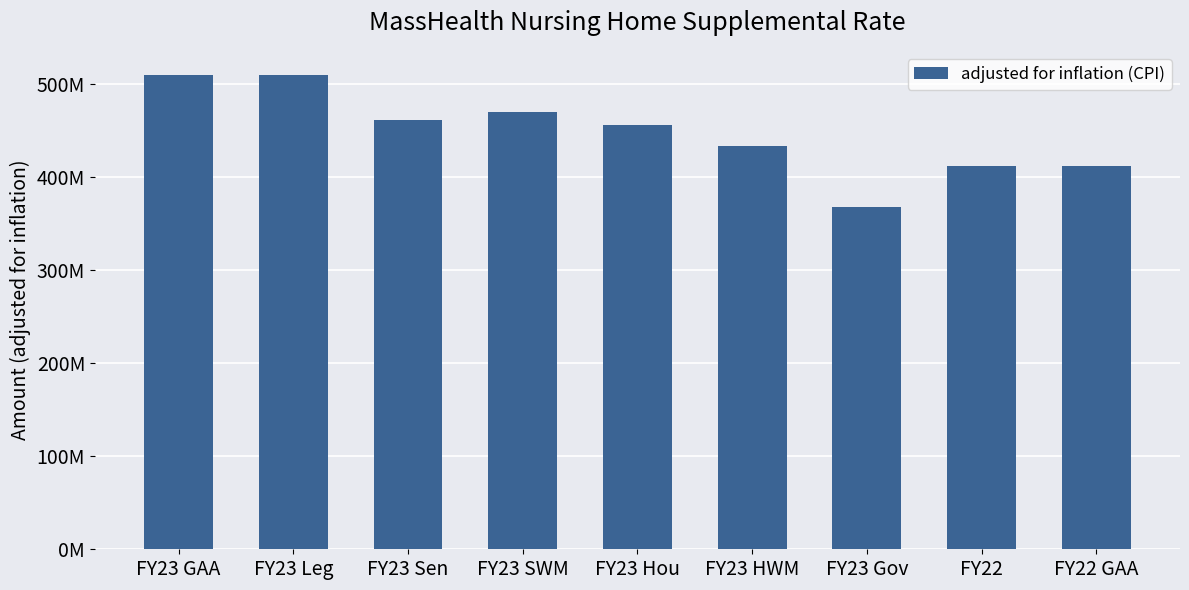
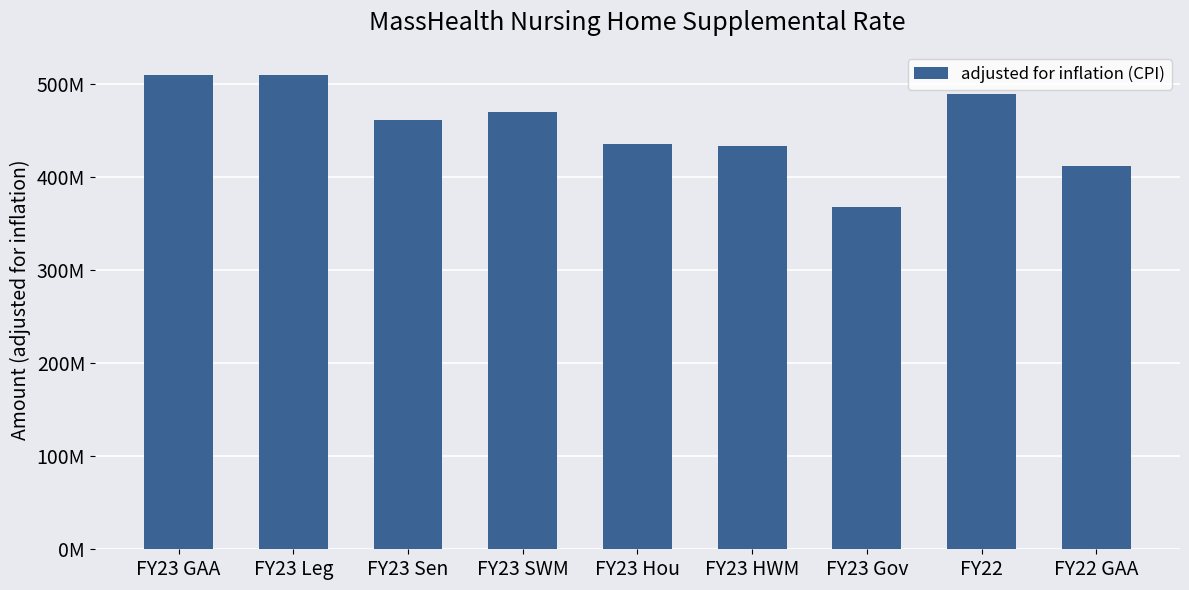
  {
    "FY23 GAA": 510000000,
    "FY23 Leg": 510000000,
    "FY23 Sen": 460000000,
    "FY23 SWM": 470000000,
-   "FY23 Hou": 460000000,
+   "FY23 Hou": 440000000,
    "FY23 HWM": 430000000,
    "FY23 Gov": 370000000,
-   "FY22": 410000000,
+   "FY22": 490000000,
    "FY22 GAA": 410000000
  }
